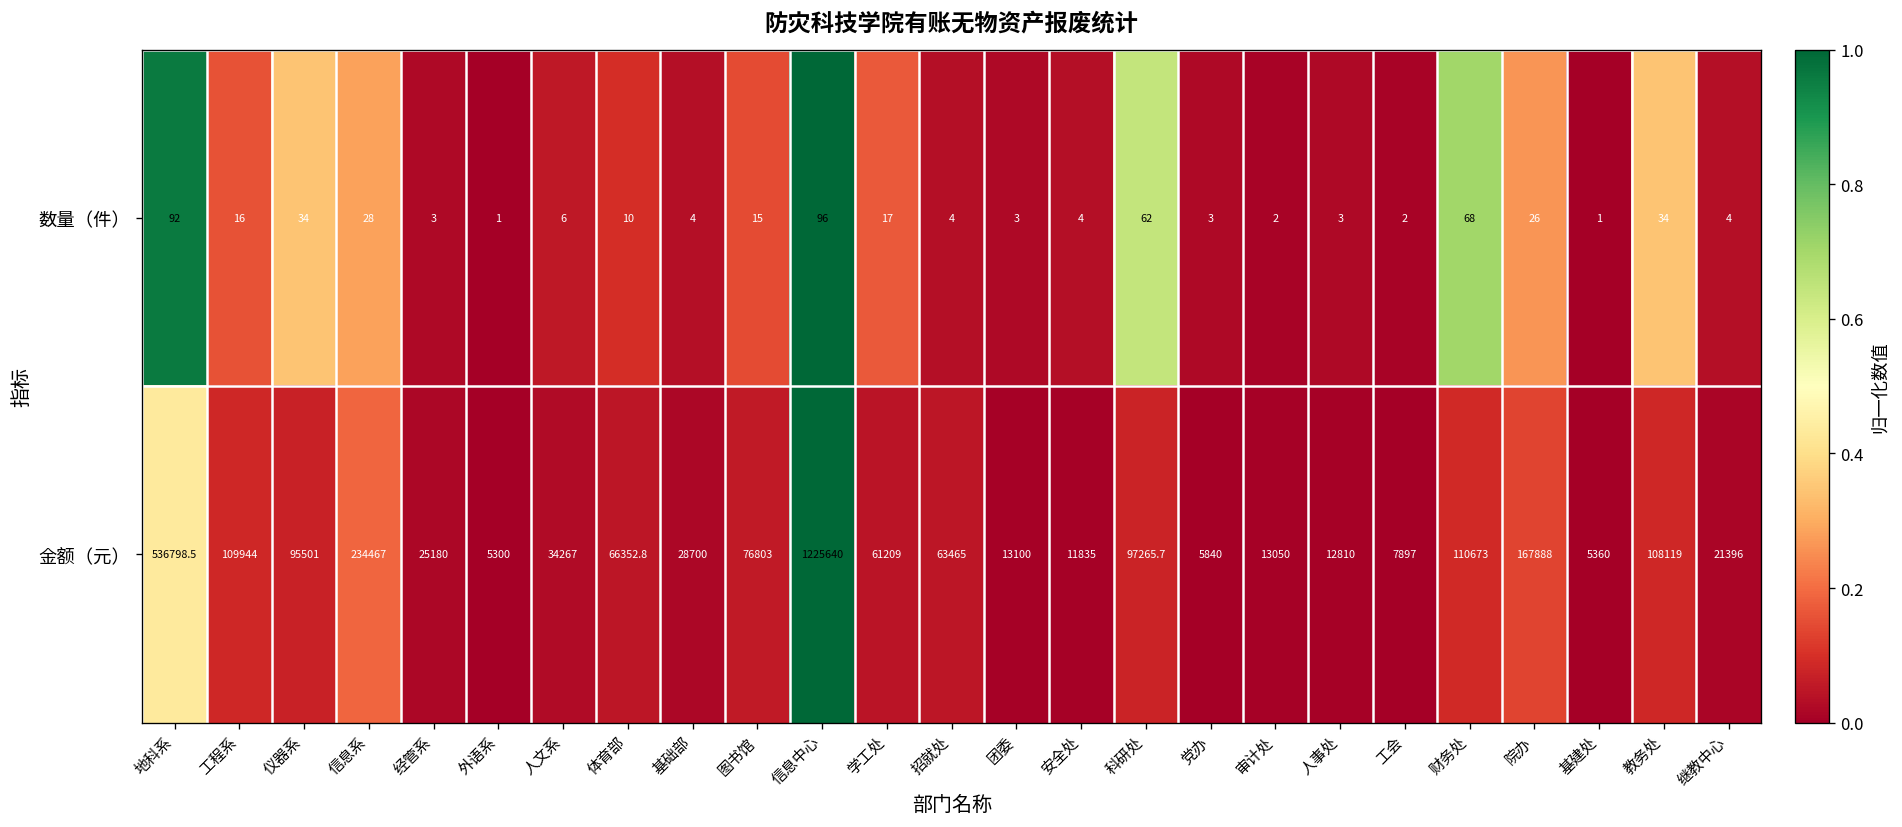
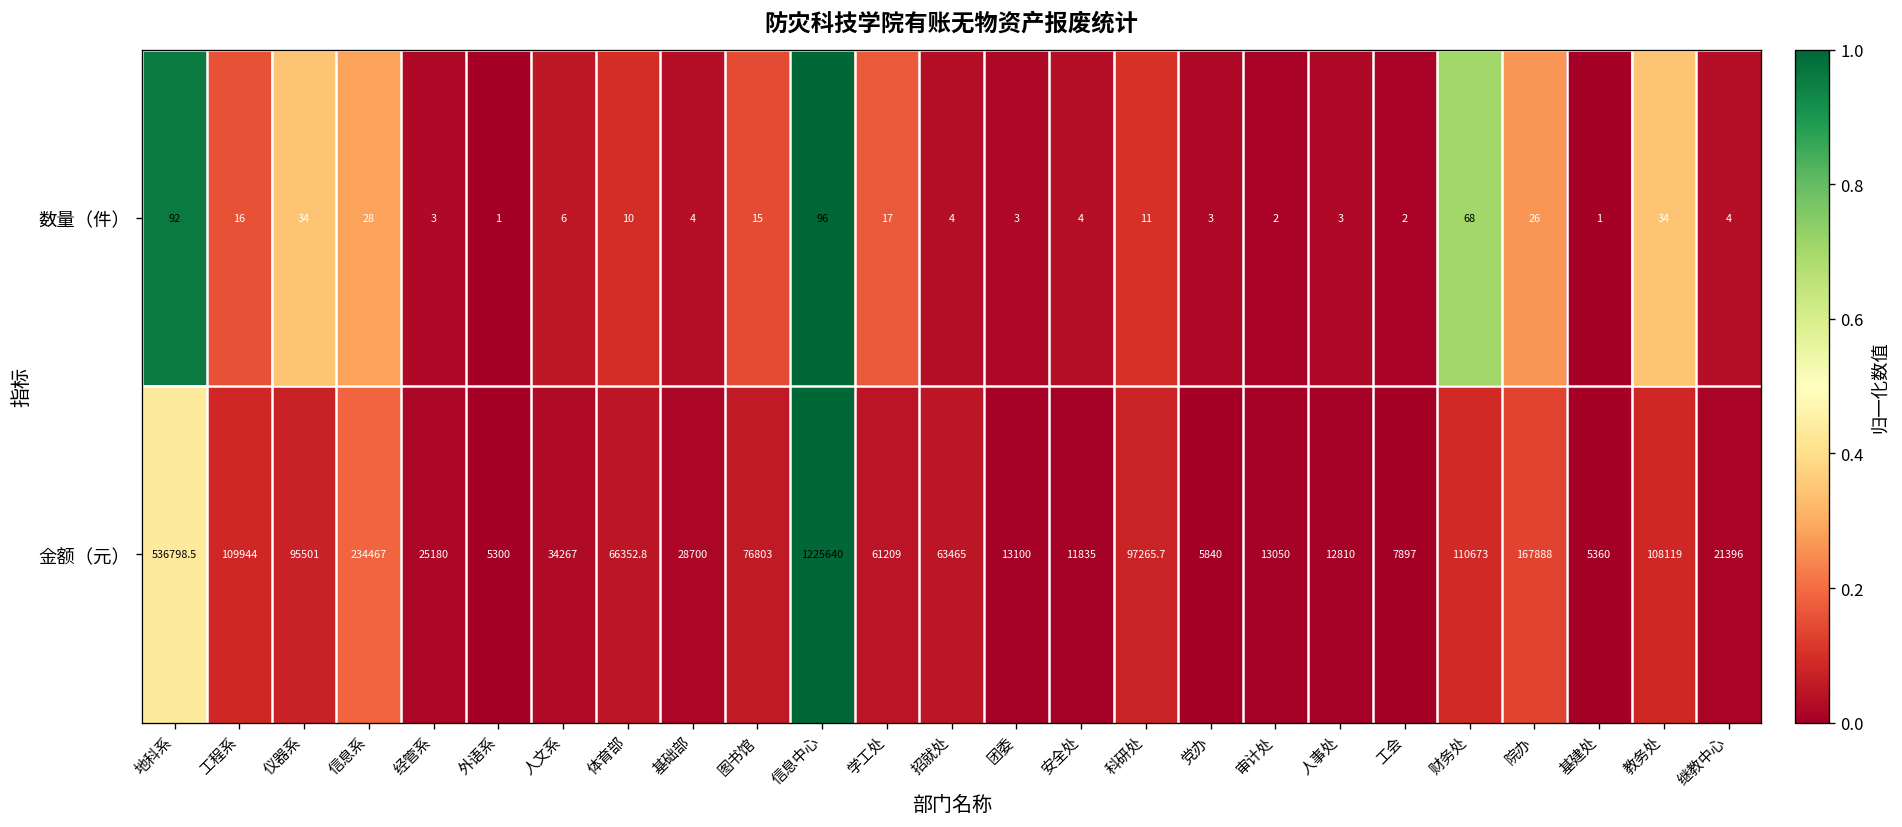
  {
    "数量（件）": {
      "地科系": 92,
      "工程系": 16,
      "仪器系": 34,
      "信息系": 28,
      "经管系": 3,
      "外语系": 1,
      "人文系": 6,
      "体育部": 10,
      "基础部": 4,
      "图书馆": 15,
      "信息中心": 96,
      "学工处": 17,
      "招就处": 4,
      "团委": 3,
      "安全处": 4,
-     "科研处": 62,
+     "科研处": 11,
      "党办": 3,
      "审计处": 2,
      "人事处": 3,
      "工会": 2,
      "财务处": 68,
      "院办": 26,
      "基建处": 1,
      "教务处": 34,
      "继教中心": 4
    },
    "金额（元）": {
      "地科系": 536798.5,
      "工程系": 109944,
      "仪器系": 95501,
      "信息系": 234467,
      "经管系": 25180,
      "外语系": 5300,
      "人文系": 34267,
      "体育部": 66352.8,
      "基础部": 28700,
      "图书馆": 76803,
      "信息中心": 1225640,
      "学工处": 61209,
      "招就处": 63465,
      "团委": 13100,
      "安全处": 11835,
      "科研处": 97265.7,
      "党办": 5840,
      "审计处": 13050,
      "人事处": 12810,
      "工会": 7897,
      "财务处": 110673,
      "院办": 167888,
      "基建处": 5360,
      "教务处": 108119,
      "继教中心": 21396
    }
  }
